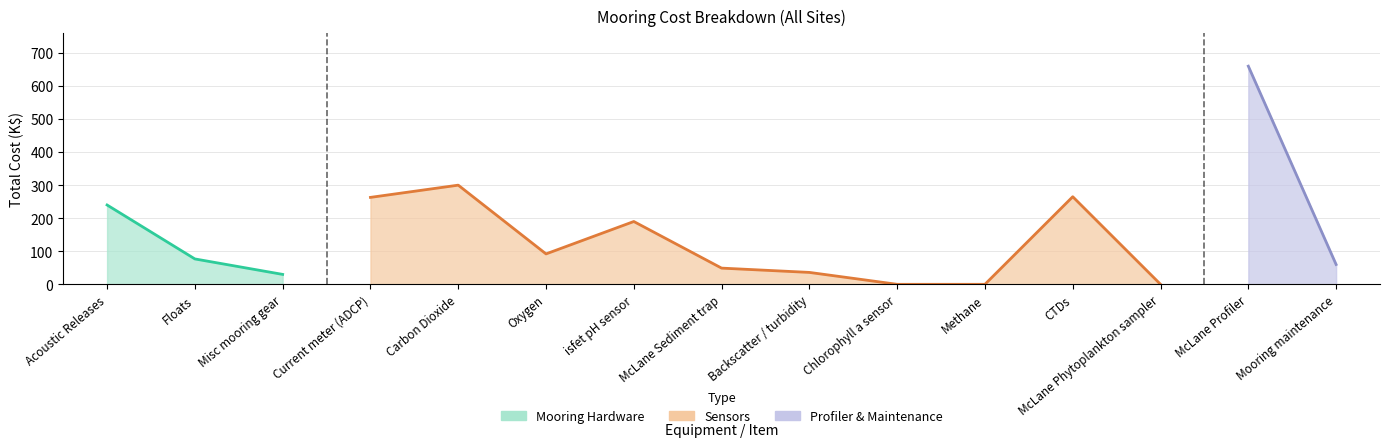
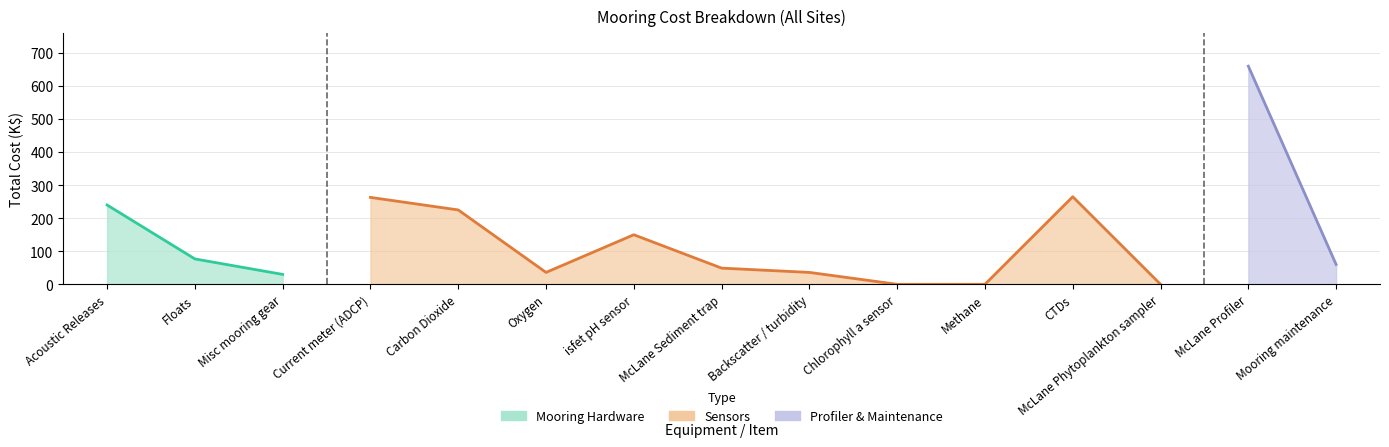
  {
    "Sensors": {
      "Current meter (ADCP)": 260,
-     "Carbon Dioxide": 300,
-     "Oxygen": 90,
-     "isfet pH sensor": 190,
+     "Carbon Dioxide": 230,
+     "Oxygen": 40,
+     "isfet pH sensor": 150,
      "McLane Sediment trap": 50,
      "Backscatter / turbidity": 40,
      "Chlorophyll a sensor": 0,
      "Methane": 0,
      "CTDs": 270,
      "McLane Phytoplankton sampler": 0
    }
  }
